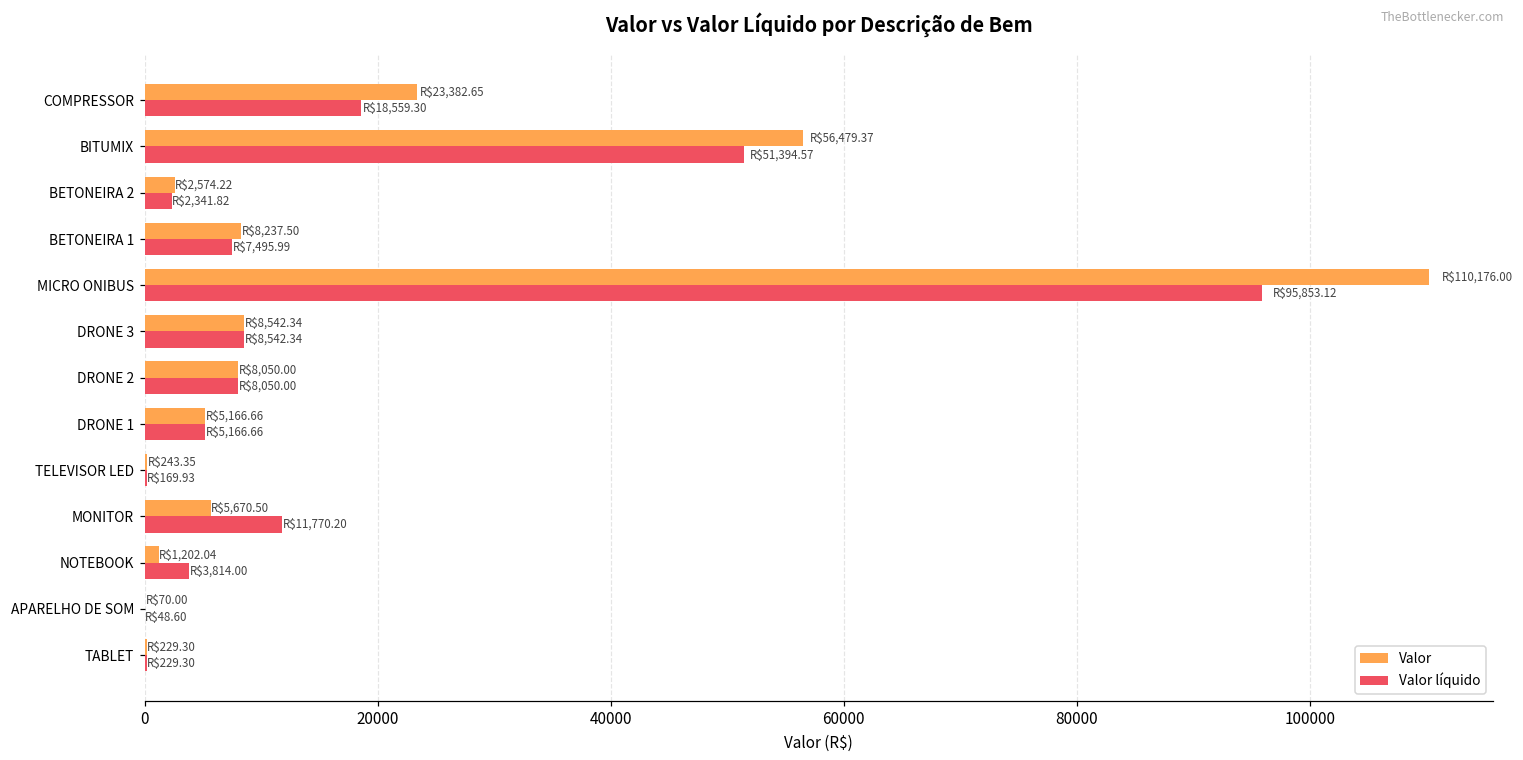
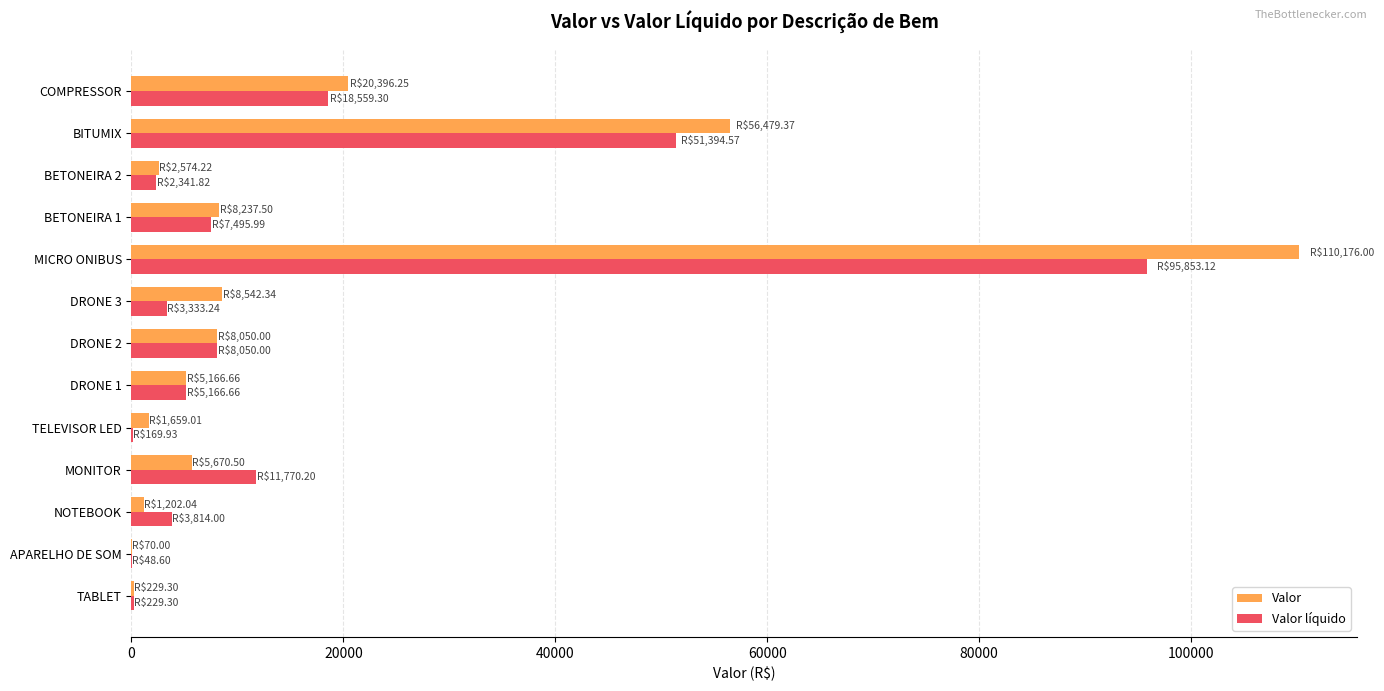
  {
    "Valor": {
-     "COMPRESSOR": "$23,382.65",
+     "COMPRESSOR": "$20,396.25",
      "BITUMIX": "$56,479.37",
      "BETONEIRA 2": "$2,574.22",
      "BETONEIRA 1": "$8,237.50",
      "MICRO ONIBUS": "$110,176.00",
      "DRONE 3": "$8,542.34",
      "DRONE 2": "$8,050.00",
      "DRONE 1": "$5,166.66",
-     "TELEVISOR LED": "$243.35",
+     "TELEVISOR LED": "$1,659.01",
      "MONITOR": "$5,670.50",
      "NOTEBOOK": "$1,202.04",
      "APARELHO DE SOM": "$70.00",
      "TABLET": "$229.30"
    },
    "Valor líquido": {
      "COMPRESSOR": "$18,559.30",
      "BITUMIX": "$51,394.57",
      "BETONEIRA 2": "$2,341.82",
      "BETONEIRA 1": "$7,495.99",
      "MICRO ONIBUS": "$95,853.12",
-     "DRONE 3": "$8,542.34",
+     "DRONE 3": "$3,333.24",
      "DRONE 2": "$8,050.00",
      "DRONE 1": "$5,166.66",
      "TELEVISOR LED": "$169.93",
      "MONITOR": "$11,770.20",
      "NOTEBOOK": "$3,814.00",
      "APARELHO DE SOM": "$48.60",
      "TABLET": "$229.30"
    }
  }
